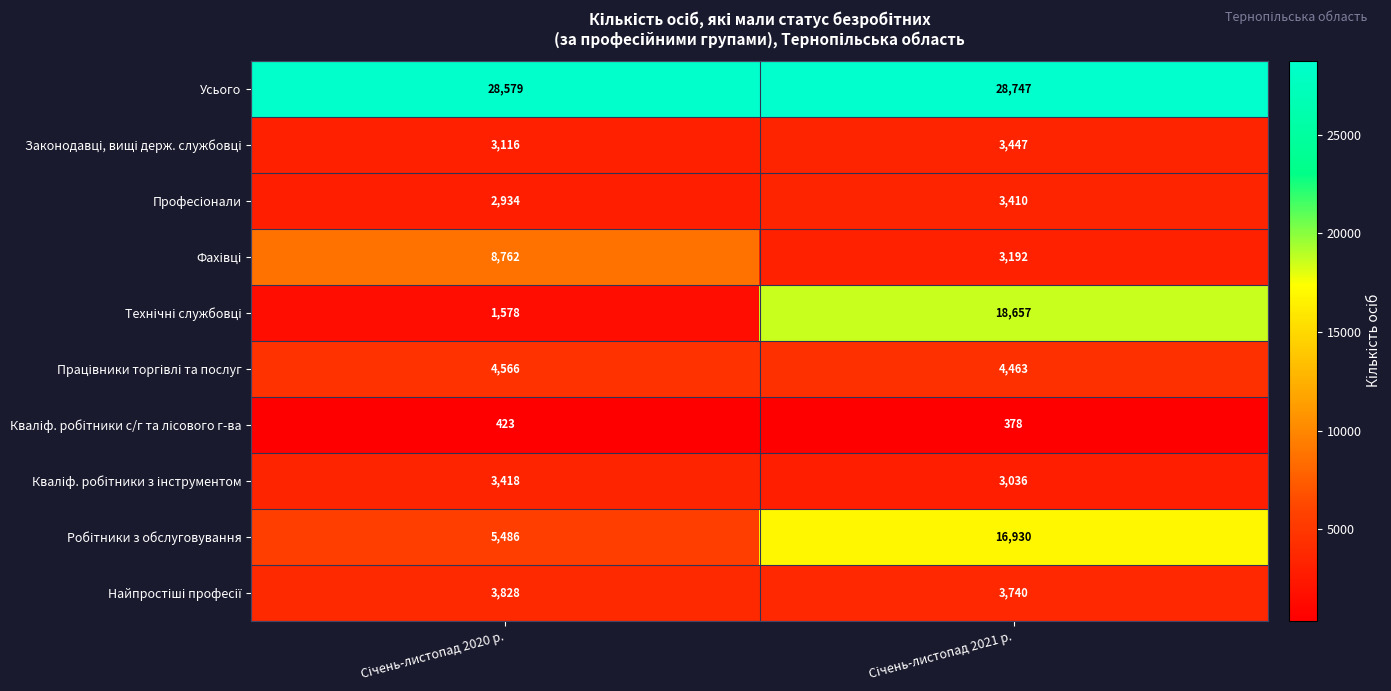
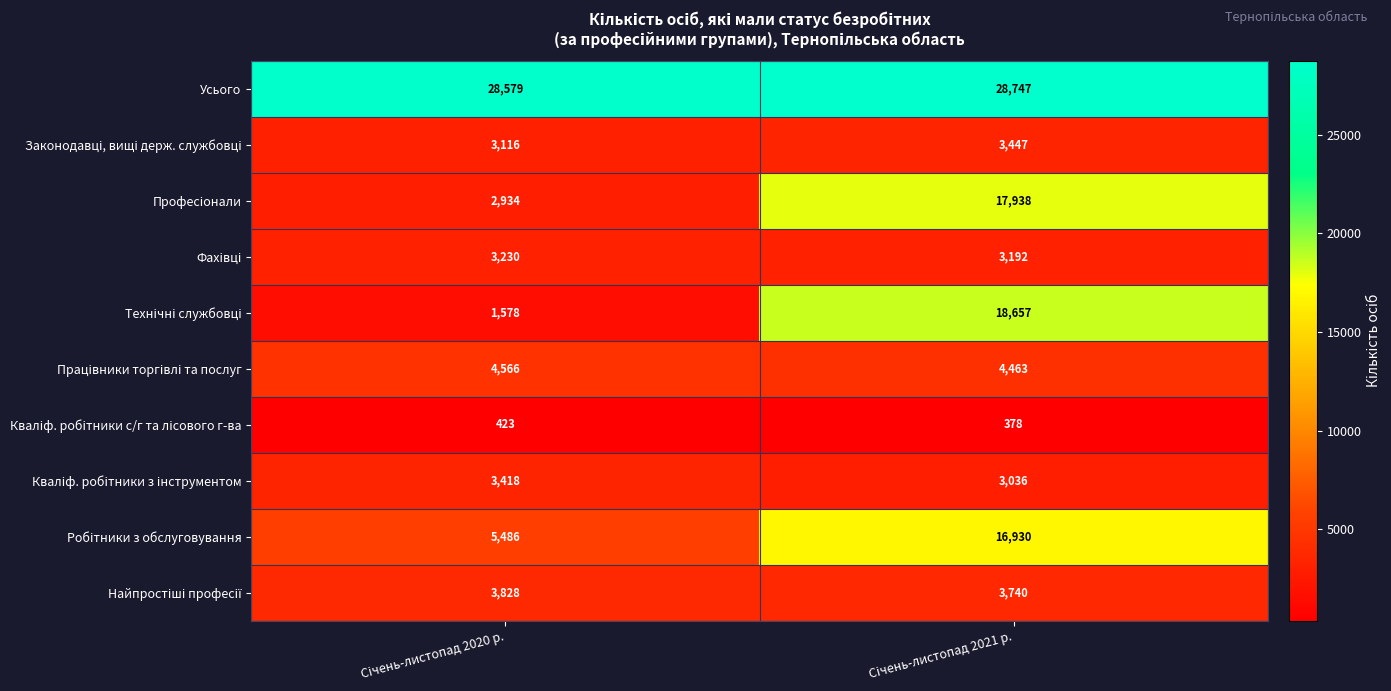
  {
    "Усього": {
      "Січень-листопад 2020 р.": "28,579",
      "Січень-листопад 2021 р.": "28,747"
    },
    "Законодавці, вищі держ. службовці": {
      "Січень-листопад 2020 р.": "3,116",
      "Січень-листопад 2021 р.": "3,447"
    },
    "Професіонали": {
      "Січень-листопад 2020 р.": "2,934",
-     "Січень-листопад 2021 р.": "3,410"
+     "Січень-листопад 2021 р.": "17,938"
    },
    "Фахівці": {
-     "Січень-листопад 2020 р.": "8,762",
+     "Січень-листопад 2020 р.": "3,230",
      "Січень-листопад 2021 р.": "3,192"
    },
    "Технічні службовці": {
      "Січень-листопад 2020 р.": "1,578",
      "Січень-листопад 2021 р.": "18,657"
    },
    "Працівники торгівлі та послуг": {
      "Січень-листопад 2020 р.": "4,566",
      "Січень-листопад 2021 р.": "4,463"
    },
    "Кваліф. робітники с/г та лісового г-ва": {
      "Січень-листопад 2020 р.": "423",
      "Січень-листопад 2021 р.": "378"
    },
    "Кваліф. робітники з інструментом": {
      "Січень-листопад 2020 р.": "3,418",
      "Січень-листопад 2021 р.": "3,036"
    },
    "Робітники з обслуговування": {
      "Січень-листопад 2020 р.": "5,486",
      "Січень-листопад 2021 р.": "16,930"
    },
    "Найпростіші професії": {
      "Січень-листопад 2020 р.": "3,828",
      "Січень-листопад 2021 р.": "3,740"
    }
  }
